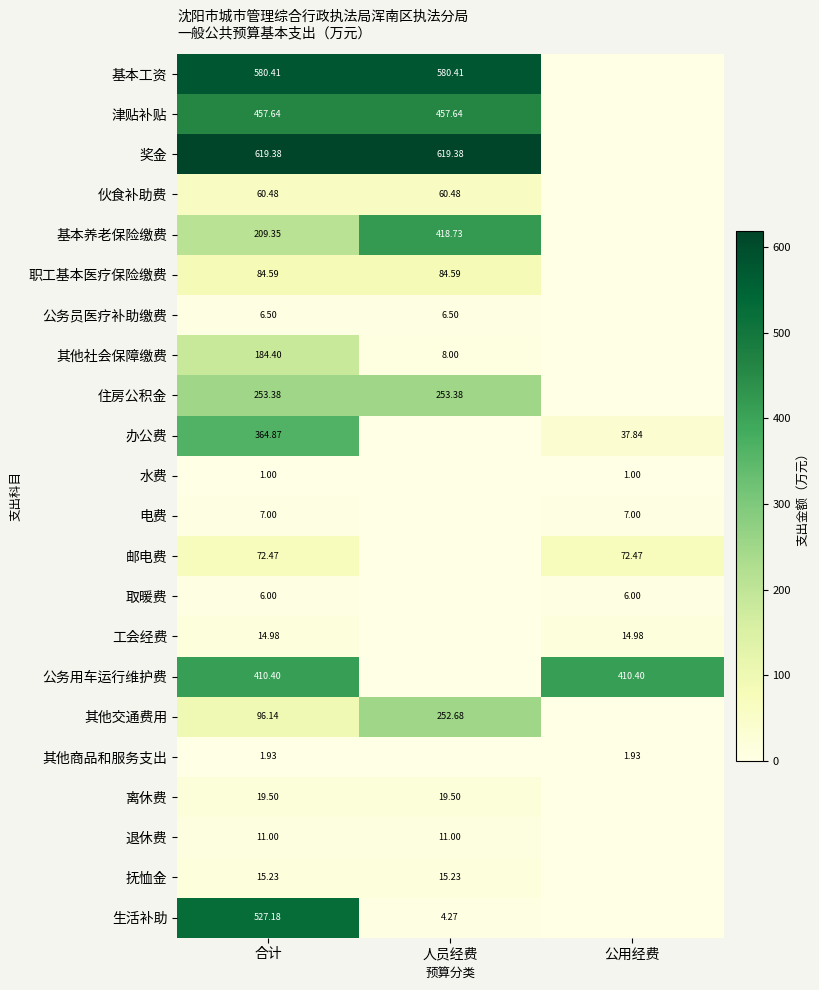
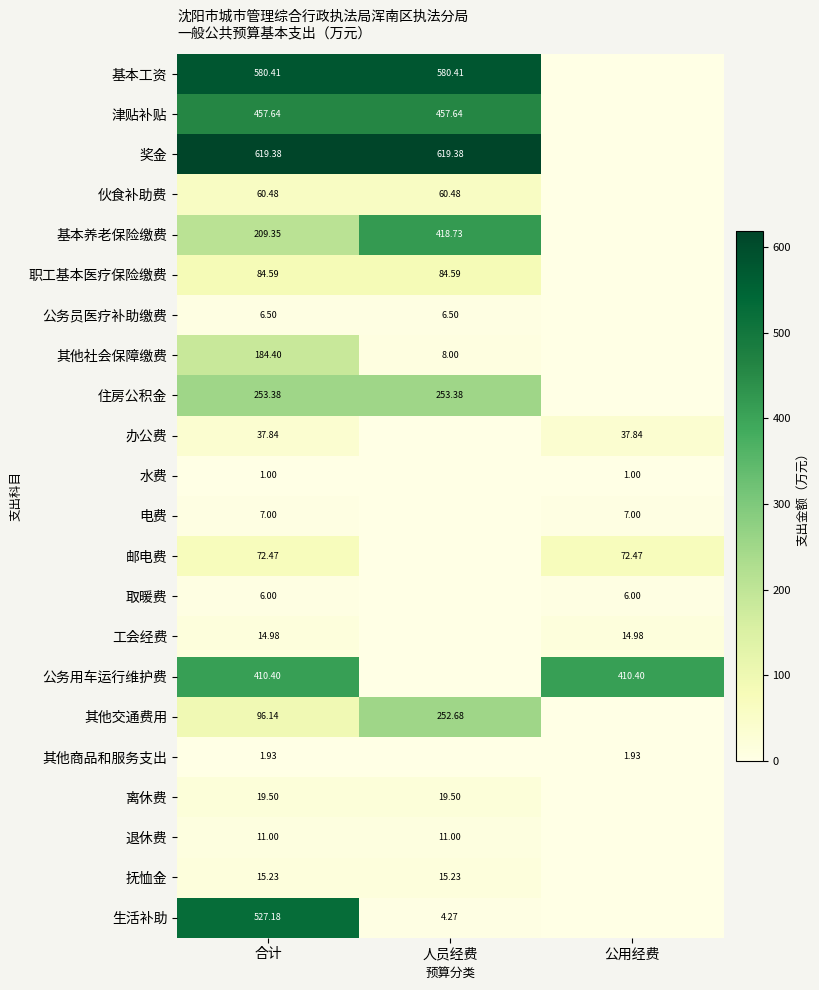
  {
    "基本工资": {
      "合计": 580.41,
      "人员经费": 580.41
    },
    "津贴补贴": {
      "合计": 457.64,
      "人员经费": 457.64
    },
    "奖金": {
      "合计": 619.38,
      "人员经费": 619.38
    },
    "伙食补助费": {
      "合计": 60.48,
      "人员经费": 60.48
    },
    "基本养老保险缴费": {
      "合计": 209.35,
      "人员经费": 418.73
    },
    "职工基本医疗保险缴费": {
      "合计": 84.59,
      "人员经费": 84.59
    },
    "公务员医疗补助缴费": {
      "合计": 6.50,
      "人员经费": 6.50
    },
    "其他社会保障缴费": {
      "合计": 184.40,
      "人员经费": 8.00
    },
    "住房公积金": {
      "合计": 253.38,
      "人员经费": 253.38
    },
    "办公费": {
-     "合计": 364.87,
+     "合计": 37.84,
      "公用经费": 37.84
    },
    "水费": {
      "合计": 1.00,
      "公用经费": 1.00
    },
    "电费": {
      "合计": 7.00,
      "公用经费": 7.00
    },
    "邮电费": {
      "合计": 72.47,
      "公用经费": 72.47
    },
    "取暖费": {
      "合计": 6.00,
      "公用经费": 6.00
    },
    "工会经费": {
      "合计": 14.98,
      "公用经费": 14.98
    },
    "公务用车运行维护费": {
      "合计": 410.40,
      "公用经费": 410.40
    },
    "其他交通费用": {
      "合计": 96.14,
      "人员经费": 252.68
    },
    "其他商品和服务支出": {
      "合计": 1.93,
      "公用经费": 1.93
    },
    "离休费": {
      "合计": 19.50,
      "人员经费": 19.50
    },
    "退休费": {
      "合计": 11.00,
      "人员经费": 11.00
    },
    "抚恤金": {
      "合计": 15.23,
      "人员经费": 15.23
    },
    "生活补助": {
      "合计": 527.18,
      "人员经费": 4.27
    }
  }
